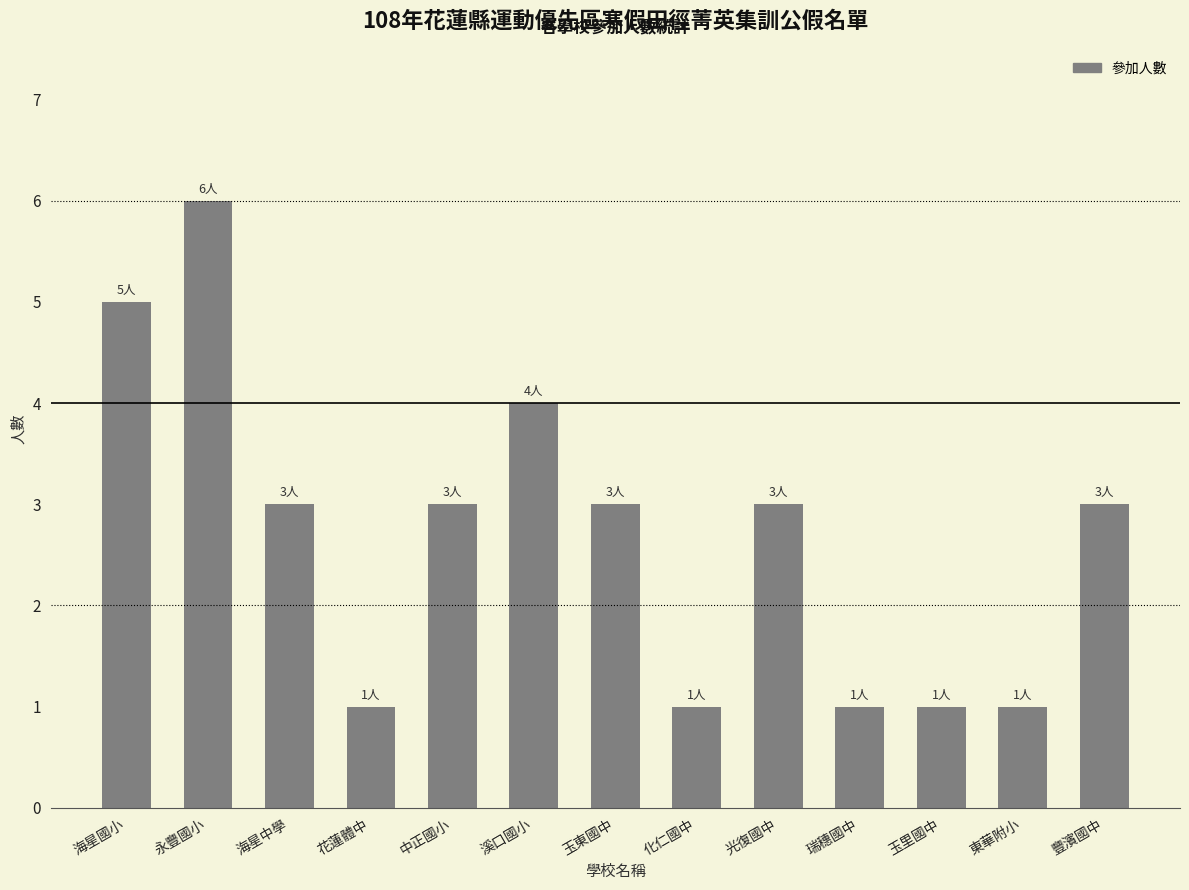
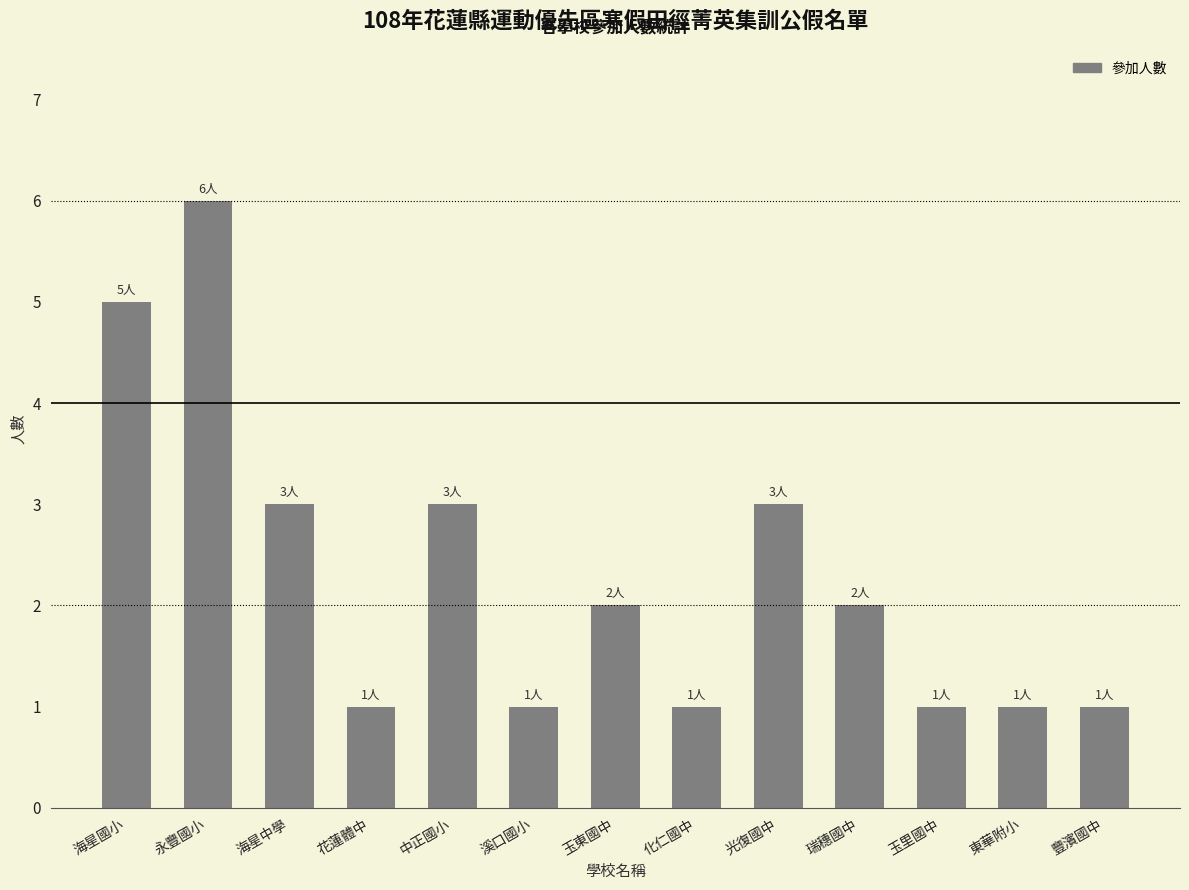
  {
    "海星國小": "5人",
    "永豐國小": "6人",
    "海星中學": "3人",
    "花蓮體中": "1人",
    "中正國小": "3人",
-   "溪口國小": "4人",
-   "玉東國中": "3人",
+   "溪口國小": "1人",
+   "玉東國中": "2人",
    "化仁國中": "1人",
    "光復國中": "3人",
-   "瑞穗國中": "1人",
+   "瑞穗國中": "2人",
    "玉里國中": "1人",
    "東華附小": "1人",
-   "豐濱國中": "3人"
+   "豐濱國中": "1人"
  }
